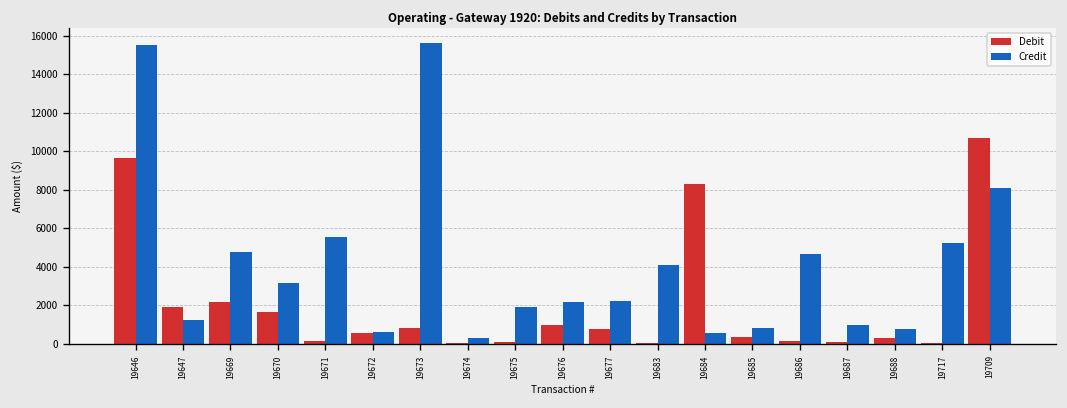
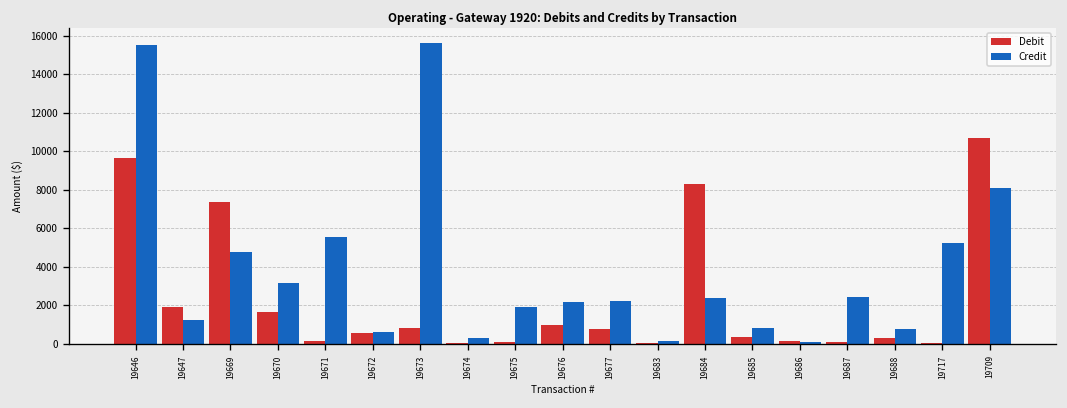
  {
    "Debit": {
      "19646": 9700,
      "19647": 1900,
-     "19669": 2200,
+     "19669": 7400,
      "19670": 1600,
      "19672": 600,
      "19673": 800,
      "19676": 1000,
      "19677": 700,
      "19684": 8300,
      "19685": 300,
      "19688": 300,
      "19709": 10700
    },
    "Credit": {
      "19646": 15500,
      "19647": 1300,
      "19669": 4800,
      "19670": 3200,
      "19671": 5600,
      "19672": 600,
      "19673": 15600,
      "19674": 300,
      "19675": 1900,
      "19676": 2200,
      "19677": 2200,
-     "19683": 4100,
-     "19684": 600,
+     "19683": 100,
+     "19684": 2400,
      "19685": 800,
-     "19686": 4600,
-     "19687": 1000,
+     "19686": 100,
+     "19687": 2400,
      "19688": 700,
      "19717": 5200,
      "19709": 8100
    }
  }
